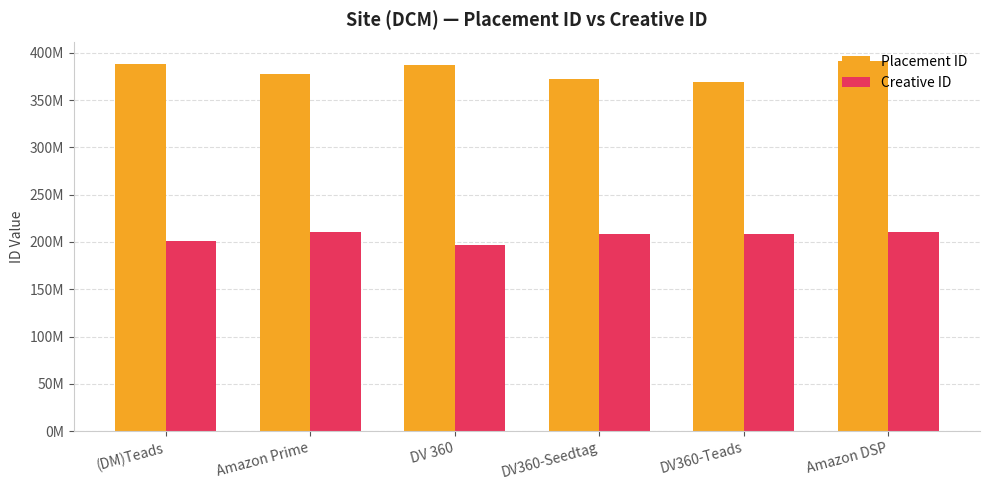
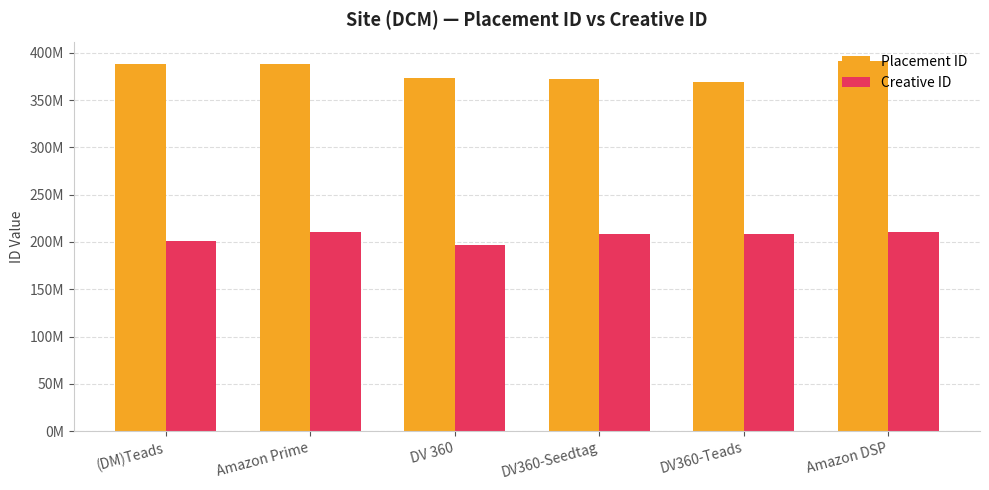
  {
    "Placement ID": {
      "(DM)Teads": 390000000,
-     "Amazon Prime": 380000000,
-     "DV 360": 390000000,
+     "Amazon Prime": 390000000,
+     "DV 360": 370000000,
      "DV360-Seedtag": 370000000,
      "DV360-Teads": 370000000,
      "Amazon DSP": 390000000
    },
    "Creative ID": {
      "(DM)Teads": 200000000,
      "Amazon Prime": 210000000,
      "DV 360": 200000000,
      "DV360-Seedtag": 210000000,
      "DV360-Teads": 210000000,
      "Amazon DSP": 210000000
    }
  }
